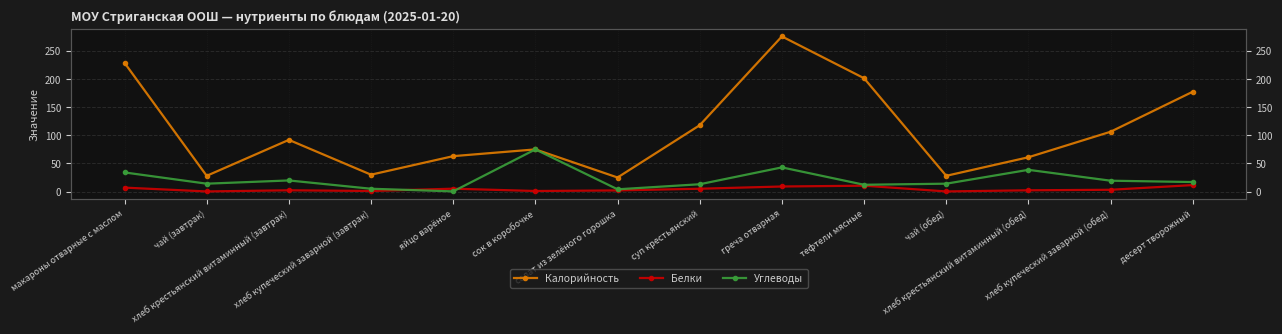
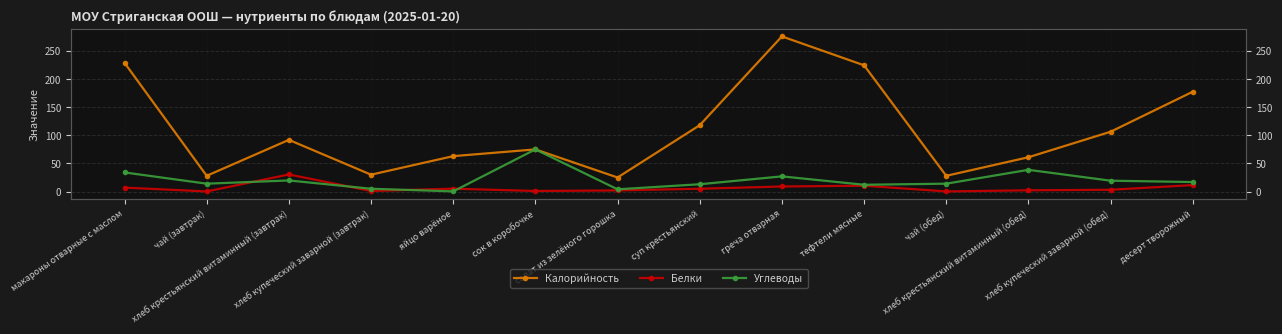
  {
    "Калорийность": {
      "макароны отварные с маслом": 230,
      "чай (завтрак)": 30,
      "хлеб крестьянский витаминный (завтрак)": 90,
      "хлеб купеческий заварной (завтрак)": 30,
      "яйцо варёное": 60,
      "салат из зелёного горошка": 30,
      "суп крестьянский": 120,
      "греча отварная": 280,
-     "тефтели мясные": 200,
+     "тефтели мясные": 220,
      "чай (обед)": 30,
      "хлеб крестьянский витаминный (обед)": 60,
      "хлеб купеческий заварной (обед)": 110,
      "десерт творожный": 180
    },
    "Белки": {
      "макароны отварные с маслом": 10,
      "чай (завтрак)": 0,
-     "хлеб крестьянский витаминный (завтрак)": 0,
+     "хлеб крестьянский витаминный (завтрак)": 30,
      "яйцо варёное": 10,
      "сок в коробочке": 0,
      "суп крестьянский": 10,
      "греча отварная": 10,
      "чай (обед)": 0,
      "хлеб крестьянский витаминный (обед)": 0,
      "хлеб купеческий заварной (обед)": 0,
      "десерт творожный": 10
    },
    "Углеводы": {
      "макароны отварные с маслом": 30,
      "чай (завтрак)": 10,
      "хлеб крестьянский витаминный (завтрак)": 20,
      "яйцо варёное": 0,
      "суп крестьянский": 10,
-     "греча отварная": 40,
+     "греча отварная": 30,
      "чай (обед)": 10,
      "хлеб крестьянский витаминный (обед)": 40,
      "хлеб купеческий заварной (обед)": 20,
      "десерт творожный": 20
    }
  }
